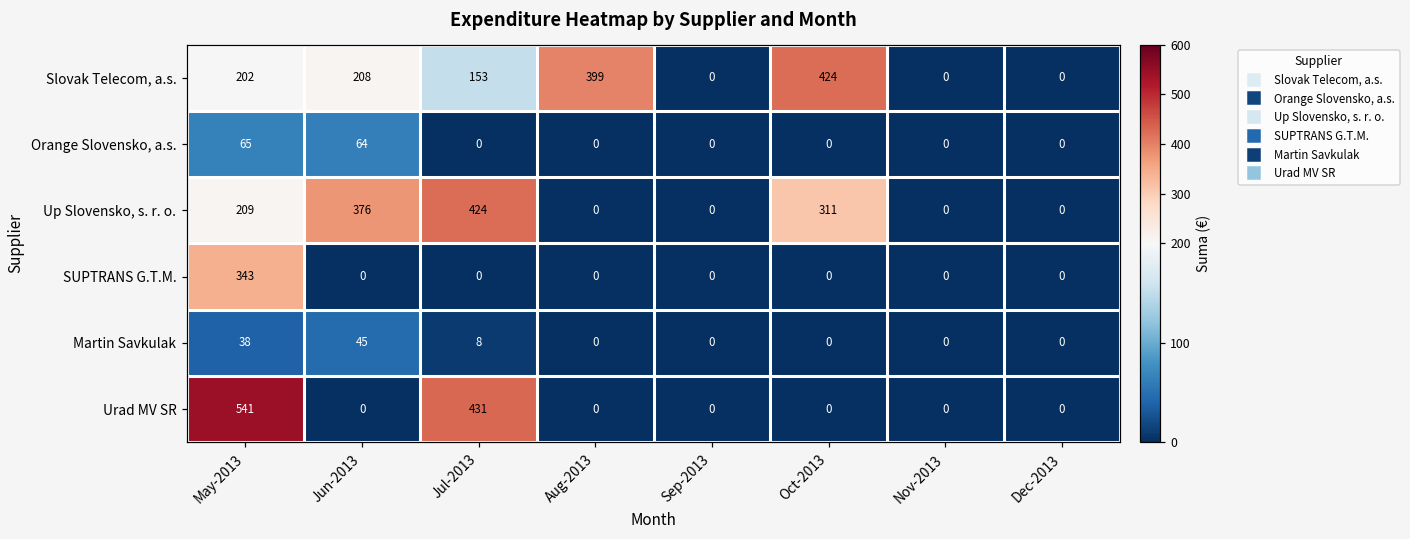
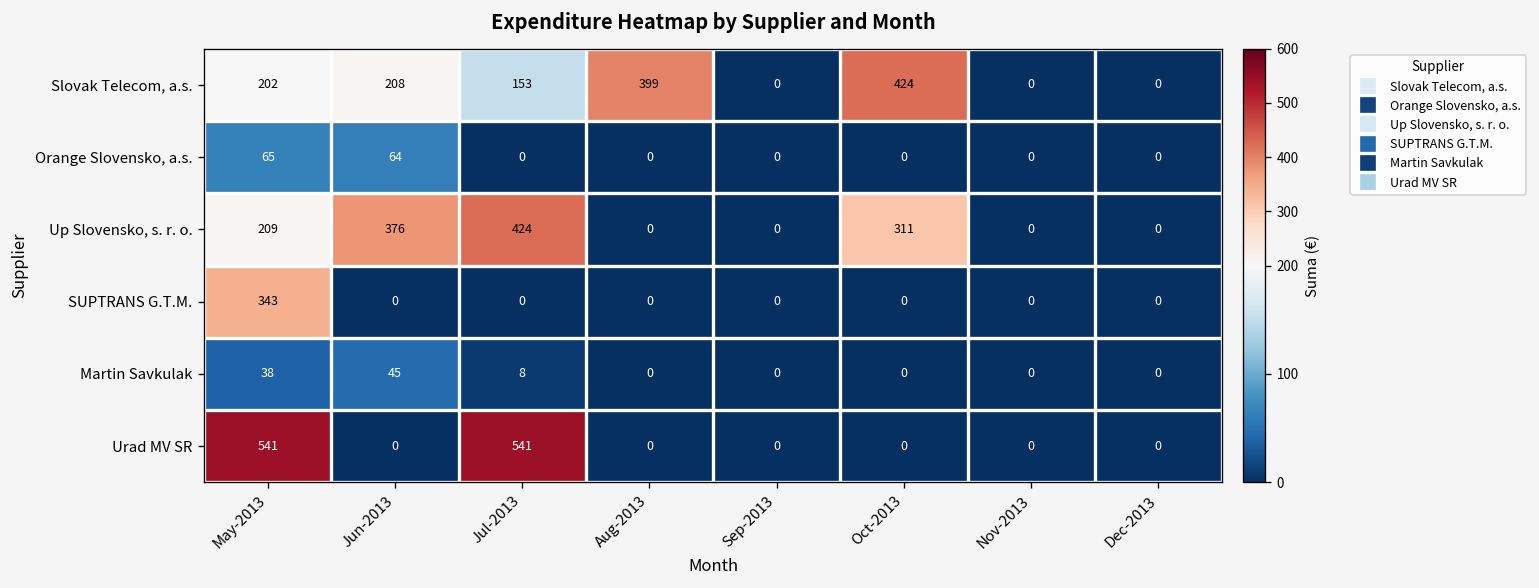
  {
    "Slovak Telecom, a.s.": {
      "May-2013": 202,
      "Jun-2013": 208,
      "Jul-2013": 153,
      "Aug-2013": 399,
      "Sep-2013": 0,
      "Oct-2013": 424,
      "Nov-2013": 0,
      "Dec-2013": 0
    },
    "Orange Slovensko, a.s.": {
      "May-2013": 65,
      "Jun-2013": 64,
      "Jul-2013": 0,
      "Aug-2013": 0,
      "Sep-2013": 0,
      "Oct-2013": 0,
      "Nov-2013": 0,
      "Dec-2013": 0
    },
    "Up Slovensko, s. r. o.": {
      "May-2013": 209,
      "Jun-2013": 376,
      "Jul-2013": 424,
      "Aug-2013": 0,
      "Sep-2013": 0,
      "Oct-2013": 311,
      "Nov-2013": 0,
      "Dec-2013": 0
    },
    "SUPTRANS G.T.M.": {
      "May-2013": 343,
      "Jun-2013": 0,
      "Jul-2013": 0,
      "Aug-2013": 0,
      "Sep-2013": 0,
      "Oct-2013": 0,
      "Nov-2013": 0,
      "Dec-2013": 0
    },
    "Martin Savkulak": {
      "May-2013": 38,
      "Jun-2013": 45,
      "Jul-2013": 8,
      "Aug-2013": 0,
      "Sep-2013": 0,
      "Oct-2013": 0,
      "Nov-2013": 0,
      "Dec-2013": 0
    },
    "Urad MV SR": {
      "May-2013": 541,
      "Jun-2013": 0,
-     "Jul-2013": 431,
+     "Jul-2013": 541,
      "Aug-2013": 0,
      "Sep-2013": 0,
      "Oct-2013": 0,
      "Nov-2013": 0,
      "Dec-2013": 0
    }
  }
